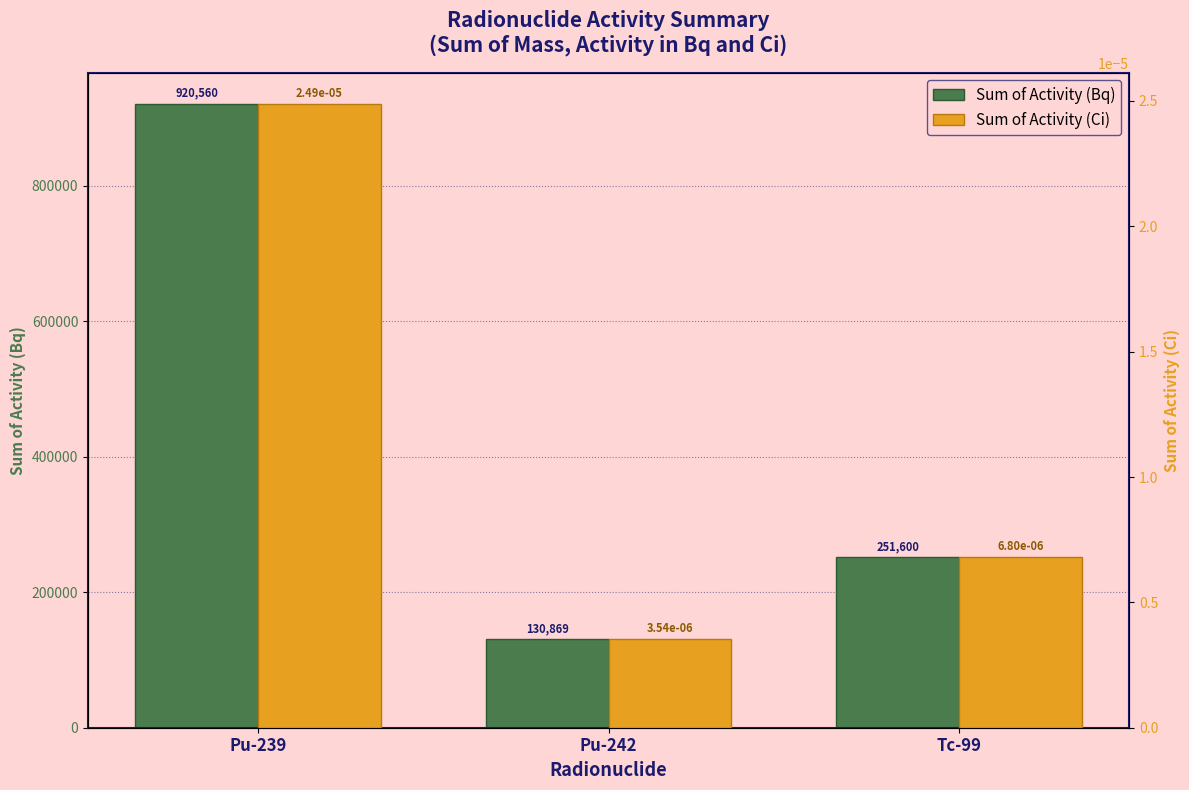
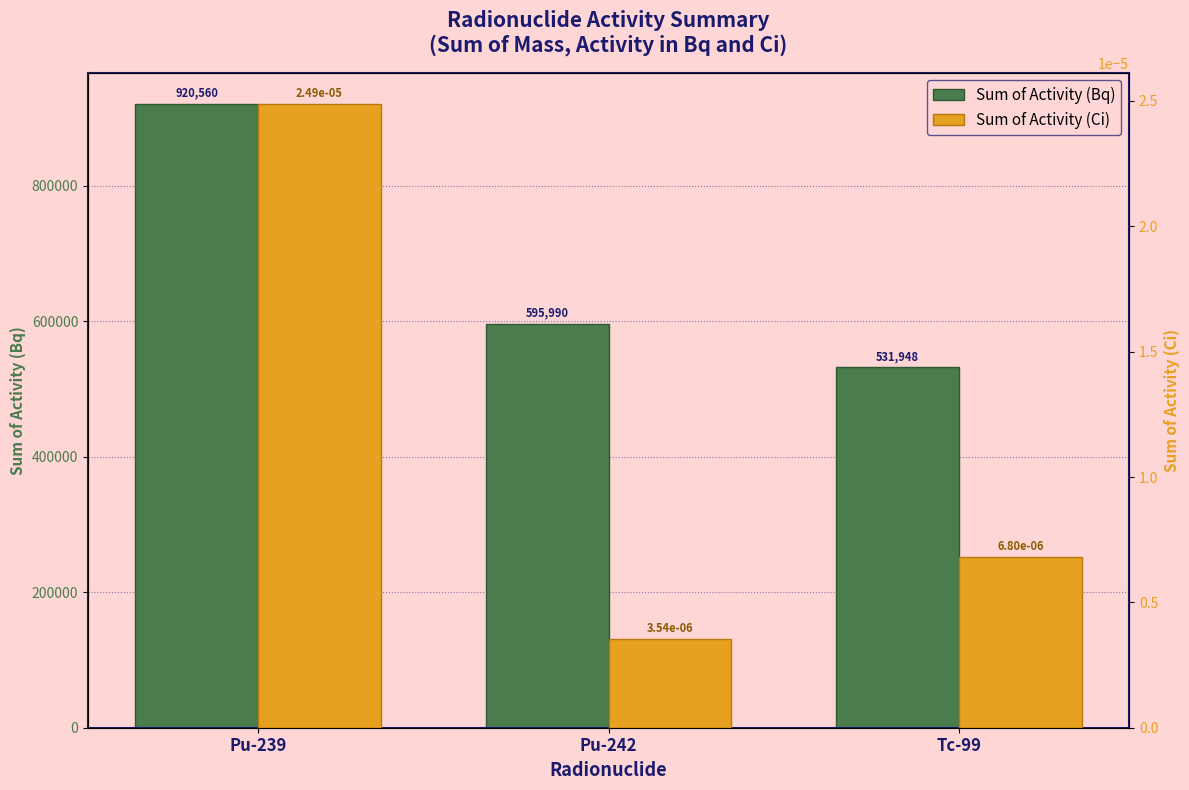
  {
    "Sum of Activity (Bq)": {
      "Pu-239": "920,560",
-     "Pu-242": "130,869",
-     "Tc-99": "251,600"
+     "Pu-242": "595,990",
+     "Tc-99": "531,948"
    },
    "Sum of Activity (Ci)": {
      "Pu-239": "2.49e-05",
      "Pu-242": "3.54e-06",
      "Tc-99": "6.80e-06"
    }
  }
